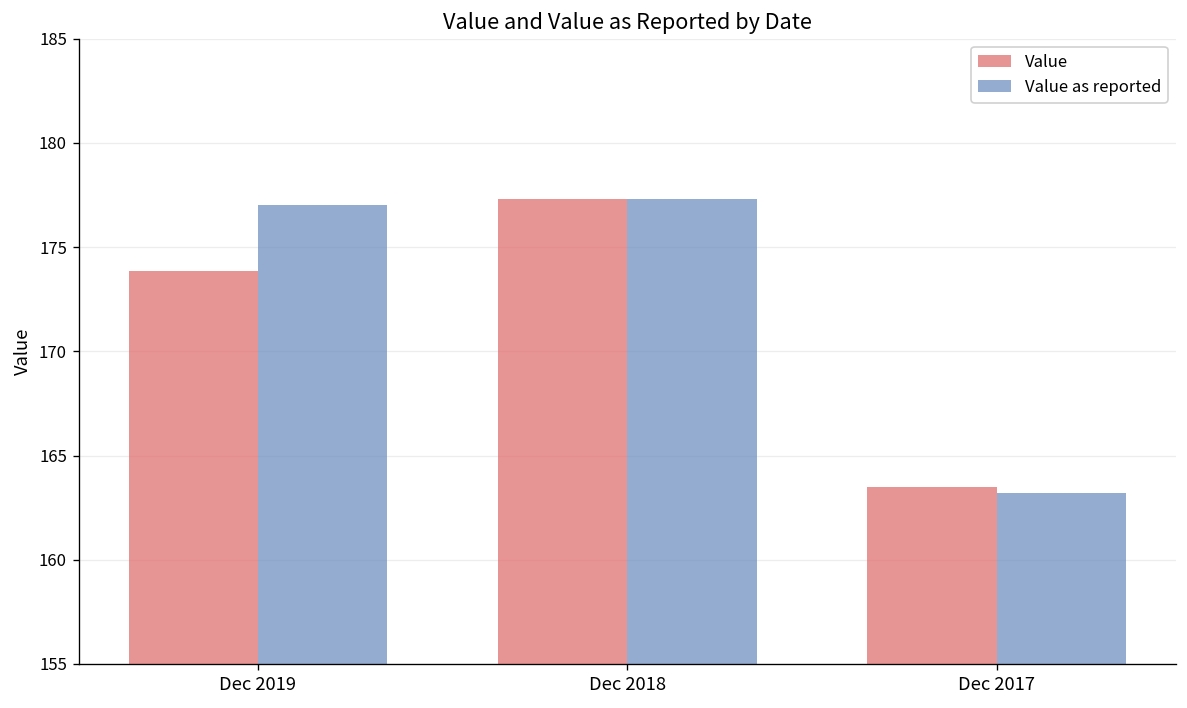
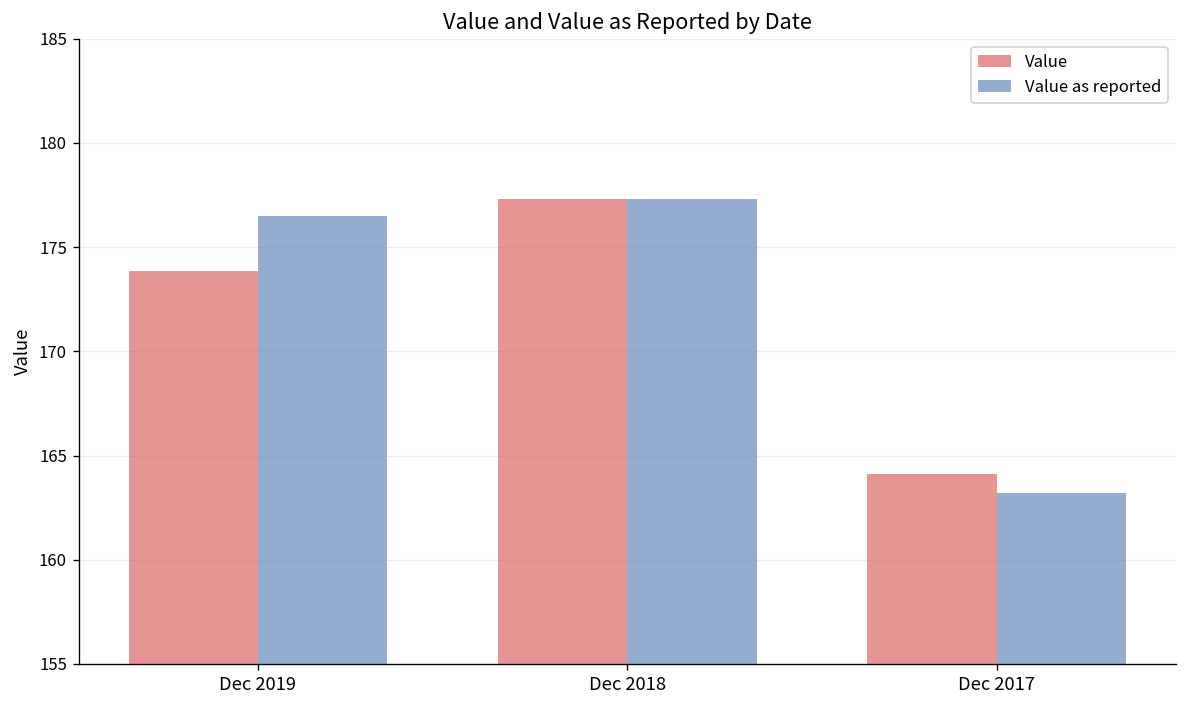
  {
    "Value": {
      "Dec 2019": 173.8,
      "Dec 2018": 177.3,
-     "Dec 2017": 163.5
+     "Dec 2017": 164.1
    },
    "Value as reported": {
-     "Dec 2019": 177.0,
+     "Dec 2019": 176.5,
      "Dec 2018": 177.3,
      "Dec 2017": 163.2
    }
  }
